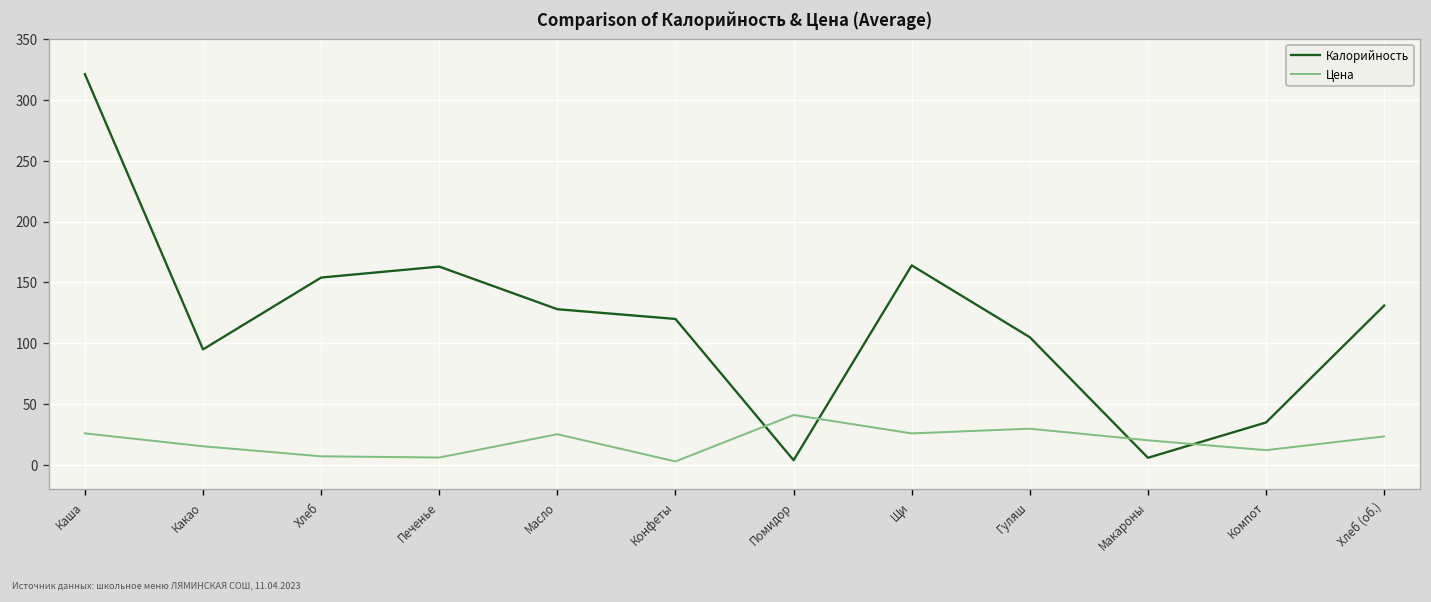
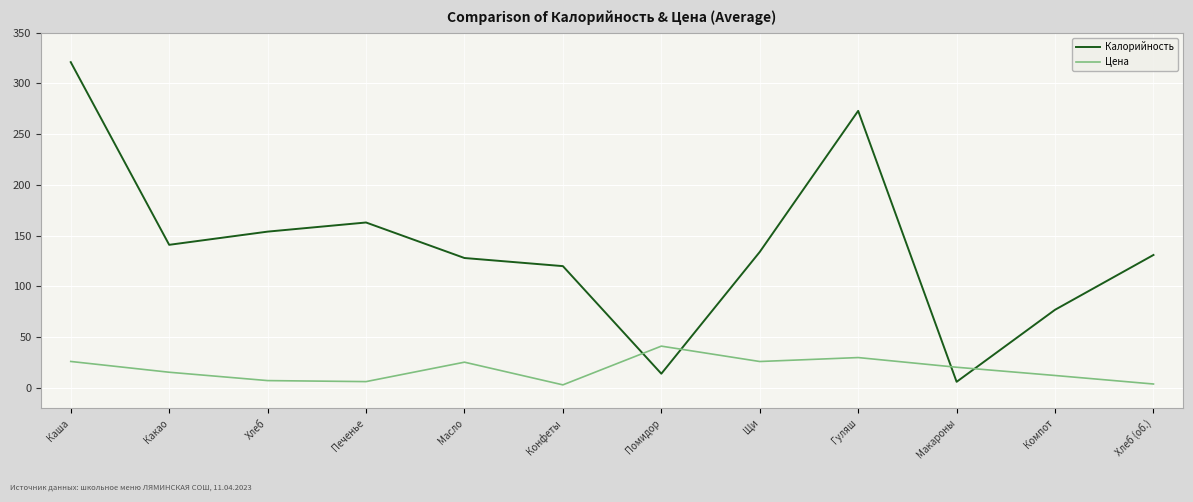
  {
    "Калорийность": {
      "Каша": 321,
-     "Какао": 95,
+     "Какао": 141,
      "Хлеб": 154,
      "Печенье": 163,
      "Масло": 128,
      "Конфеты": 120,
-     "Помидор": 4,
-     "Щи": 164,
-     "Гуляш": 105,
+     "Помидор": 14,
+     "Щи": 134,
+     "Гуляш": 273,
      "Макароны": 6,
-     "Компот": 35,
+     "Компот": 77,
      "Хлеб (об.)": 131
    },
    "Цена": {
      "Каша": 26,
      "Какао": 15,
      "Хлеб": 7,
      "Печенье": 6,
      "Масло": 25,
      "Конфеты": 3,
      "Помидор": 41,
      "Щи": 26,
      "Гуляш": 30,
      "Макароны": 20,
      "Компот": 12,
-     "Хлеб (об.)": 24
+     "Хлеб (об.)": 4
    }
  }
